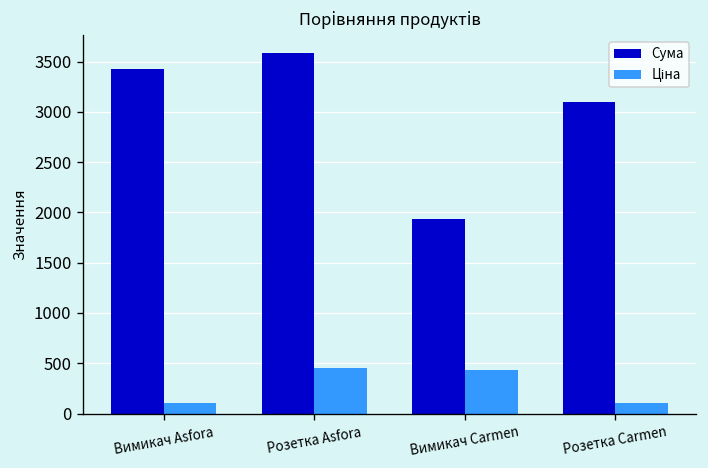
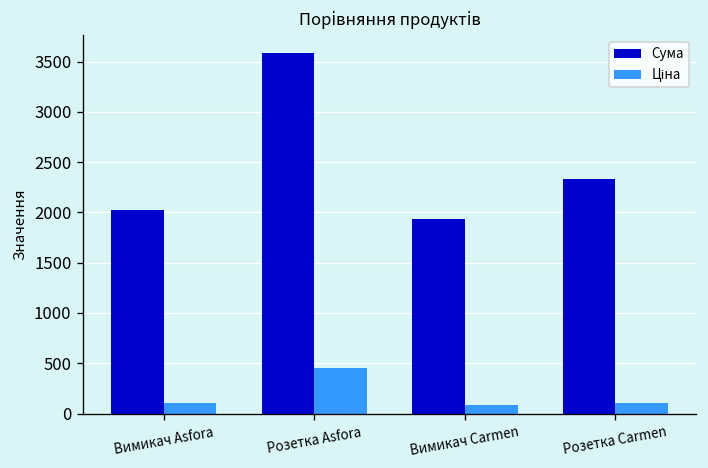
  {
    "Сума": {
-     "Вимикач Asfora": 3400,
+     "Вимикач Asfora": 2000,
      "Розетка Asfora": 3600,
      "Вимикач Carmen": 1900,
-     "Розетка Carmen": 3100
+     "Розетка Carmen": 2300
    },
    "Ціна": {
      "Вимикач Asfora": 100,
      "Розетка Asfora": 500,
-     "Вимикач Carmen": 400,
+     "Вимикач Carmen": 100,
      "Розетка Carmen": 100
    }
  }
